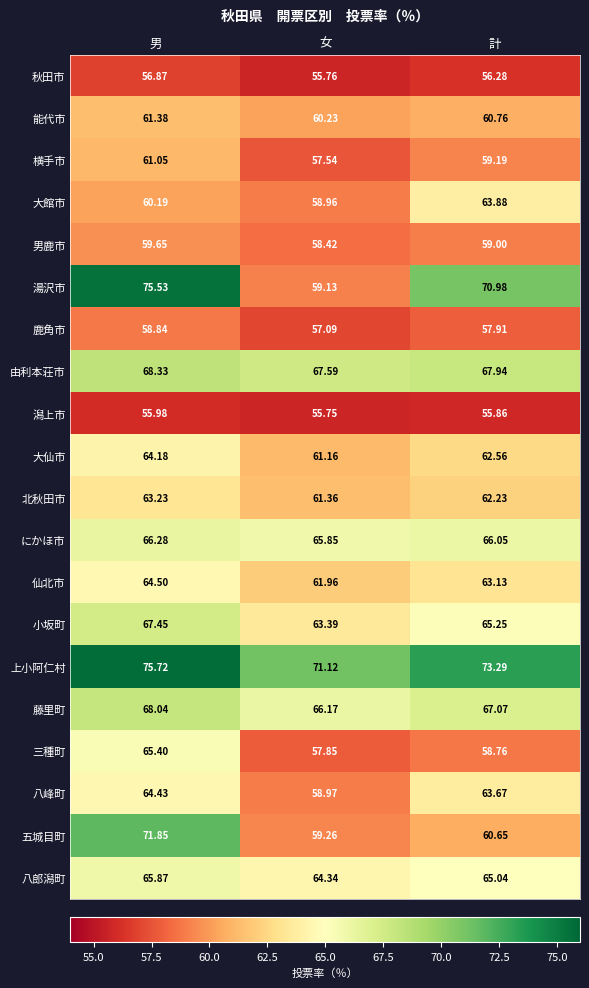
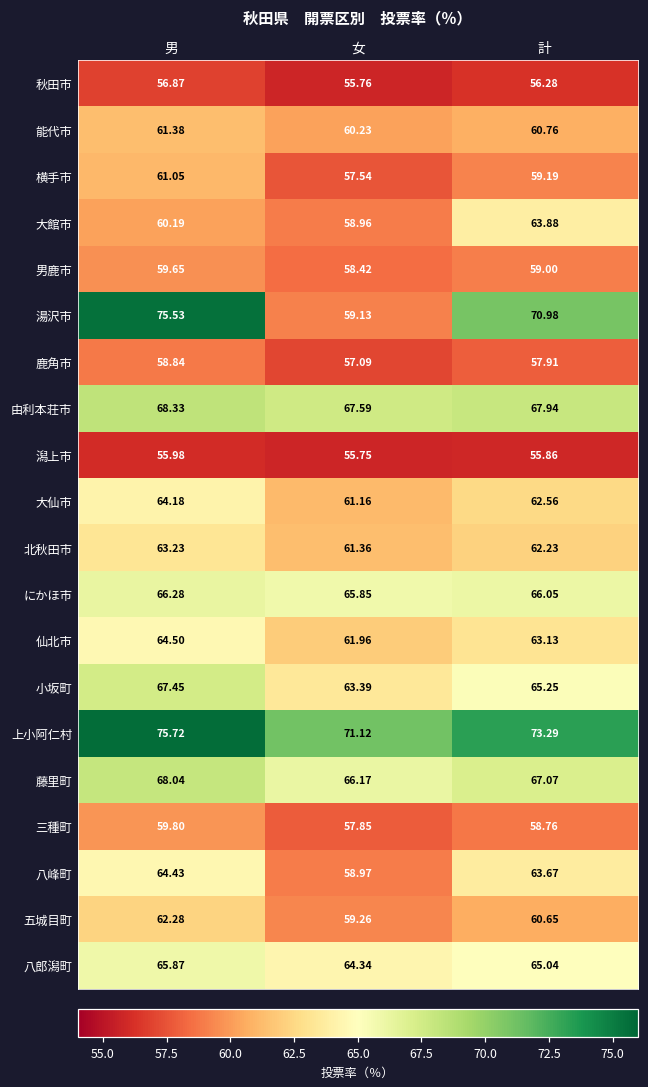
  {
    "秋田市": {
      "男": 56.87,
      "女": 55.76,
      "計": 56.28
    },
    "能代市": {
      "男": 61.38,
      "女": 60.23,
      "計": 60.76
    },
    "横手市": {
      "男": 61.05,
      "女": 57.54,
      "計": 59.19
    },
    "大館市": {
      "男": 60.19,
      "女": 58.96,
      "計": 63.88
    },
    "男鹿市": {
      "男": 59.65,
      "女": 58.42,
      "計": 59.00
    },
    "湯沢市": {
      "男": 75.53,
      "女": 59.13,
      "計": 70.98
    },
    "鹿角市": {
      "男": 58.84,
      "女": 57.09,
      "計": 57.91
    },
    "由利本荘市": {
      "男": 68.33,
      "女": 67.59,
      "計": 67.94
    },
    "潟上市": {
      "男": 55.98,
      "女": 55.75,
      "計": 55.86
    },
    "大仙市": {
      "男": 64.18,
      "女": 61.16,
      "計": 62.56
    },
    "北秋田市": {
      "男": 63.23,
      "女": 61.36,
      "計": 62.23
    },
    "にかほ市": {
      "男": 66.28,
      "女": 65.85,
      "計": 66.05
    },
    "仙北市": {
      "男": 64.50,
      "女": 61.96,
      "計": 63.13
    },
    "小坂町": {
      "男": 67.45,
      "女": 63.39,
      "計": 65.25
    },
    "上小阿仁村": {
      "男": 75.72,
      "女": 71.12,
      "計": 73.29
    },
    "藤里町": {
      "男": 68.04,
      "女": 66.17,
      "計": 67.07
    },
    "三種町": {
-     "男": 65.40,
+     "男": 59.80,
      "女": 57.85,
      "計": 58.76
    },
    "八峰町": {
      "男": 64.43,
      "女": 58.97,
      "計": 63.67
    },
    "五城目町": {
-     "男": 71.85,
+     "男": 62.28,
      "女": 59.26,
      "計": 60.65
    },
    "八郎潟町": {
      "男": 65.87,
      "女": 64.34,
      "計": 65.04
    }
  }
